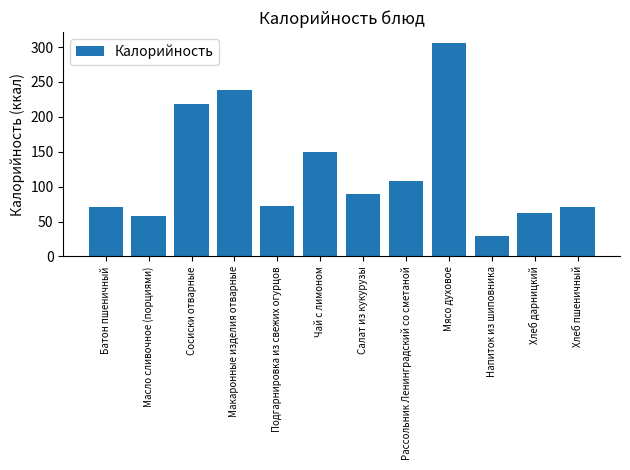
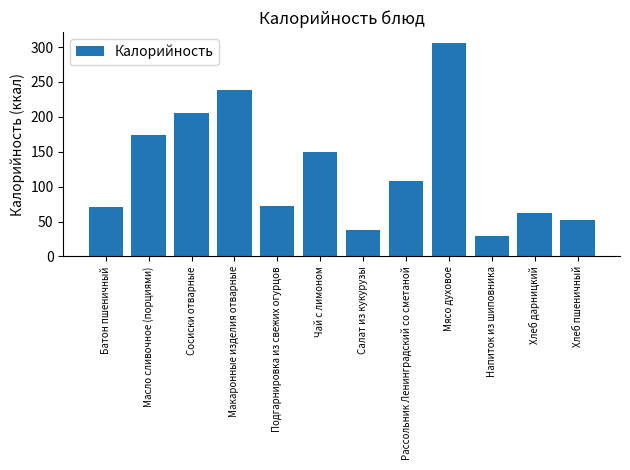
  {
    "Батон пшеничный": 70,
-   "Масло сливочное (порциями)": 60,
-   "Сосиски отварные": 220,
+   "Масло сливочное (порциями)": 170,
+   "Сосиски отварные": 210,
    "Макаронные изделия отварные": 240,
    "Подгарнировка из свежих огурцов": 70,
    "Чай с лимоном": 150,
-   "Салат из кукурузы": 90,
+   "Салат из кукурузы": 40,
    "Рассольник Ленинградский со сметаной": 110,
    "Мясо духовое": 310,
    "Напиток из шиповника": 30,
    "Хлеб дарницкий": 60,
-   "Хлеб пшеничный": 70
+   "Хлеб пшеничный": 50
  }
